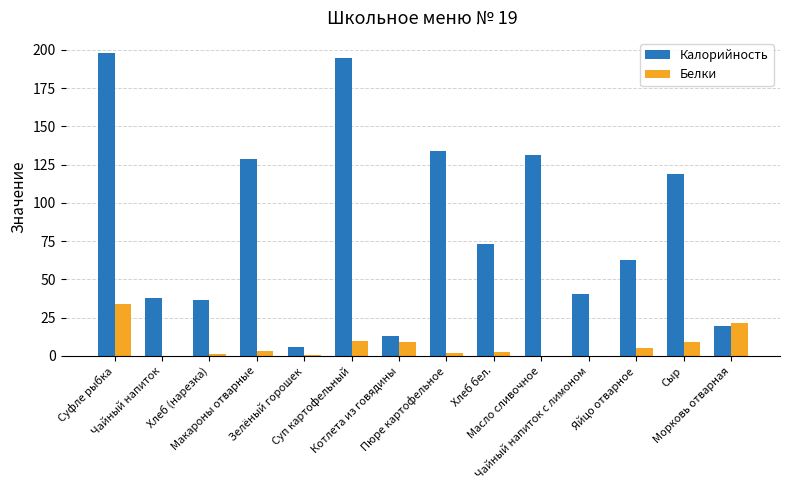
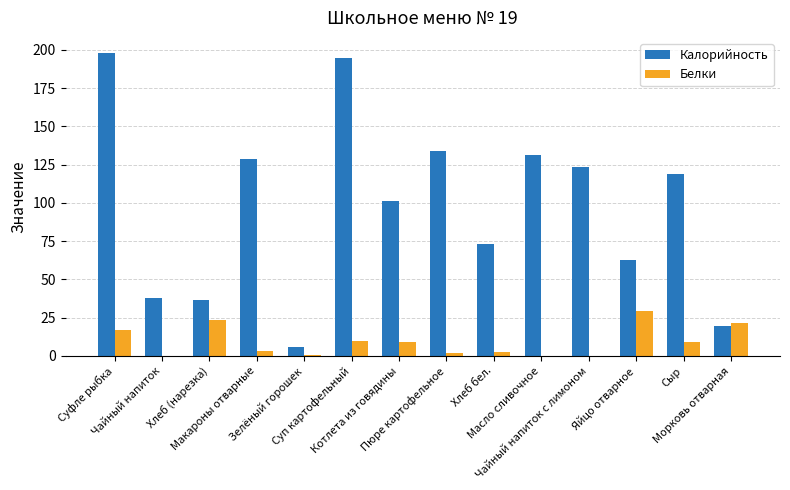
  {
    "Калорийность": {
      "Суфле рыбка": 198,
      "Чайный напиток": 38,
      "Хлеб (нарезка)": 37,
      "Макароны отварные": 129,
      "Зелёный горошек": 6,
      "Суп картофельный": 195,
-     "Котлета из говядины": 13,
+     "Котлета из говядины": 101,
      "Пюре картофельное": 134,
      "Хлеб бел.": 73,
      "Масло сливочное": 131,
-     "Чайный напиток с лимоном": 41,
+     "Чайный напиток с лимоном": 124,
      "Яйцо отварное": 63,
      "Сыр": 119,
      "Морковь отварная": 19
    },
    "Белки": {
-     "Суфле рыбка": 34,
-     "Хлеб (нарезка)": 1,
+     "Суфле рыбка": 17,
+     "Хлеб (нарезка)": 23,
      "Макароны отварные": 4,
      "Суп картофельный": 10,
      "Котлета из говядины": 9,
      "Пюре картофельное": 2,
      "Хлеб бел.": 3,
-     "Яйцо отварное": 5,
+     "Яйцо отварное": 30,
      "Сыр": 9,
      "Морковь отварная": 22
    }
  }
